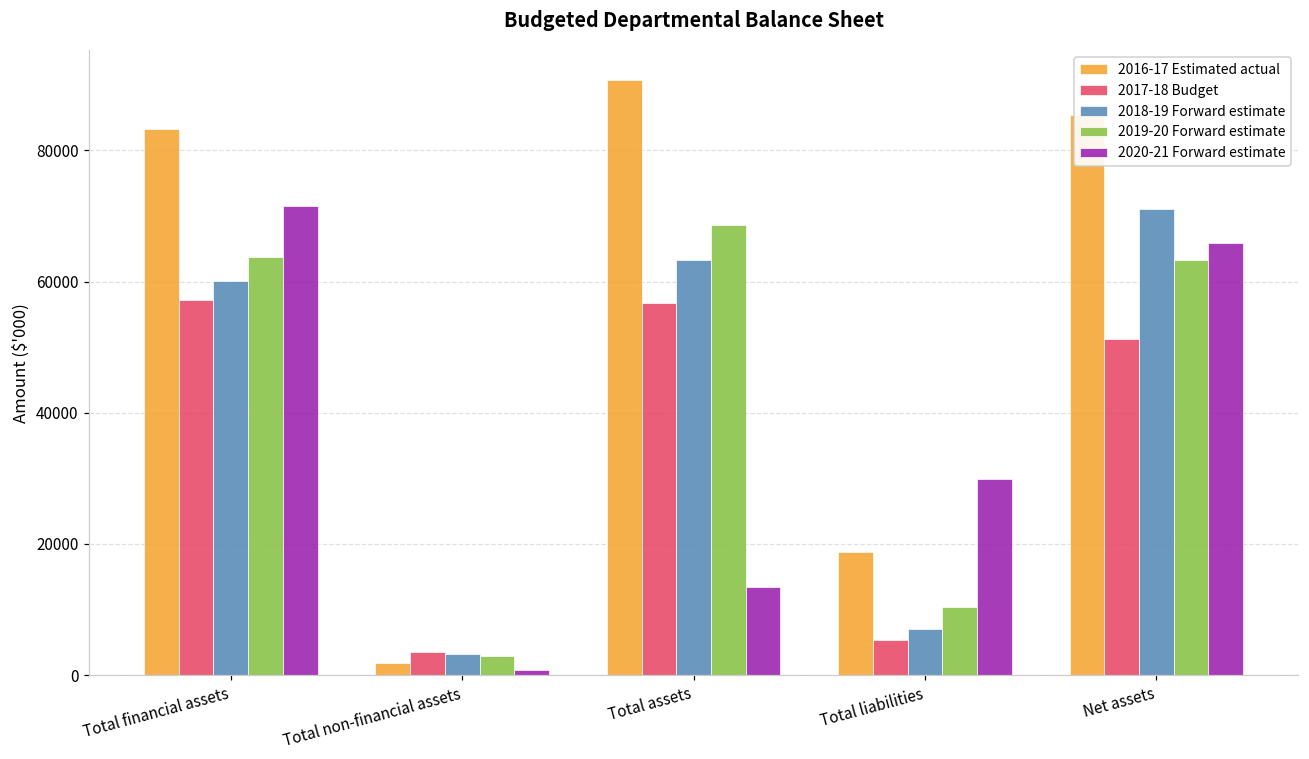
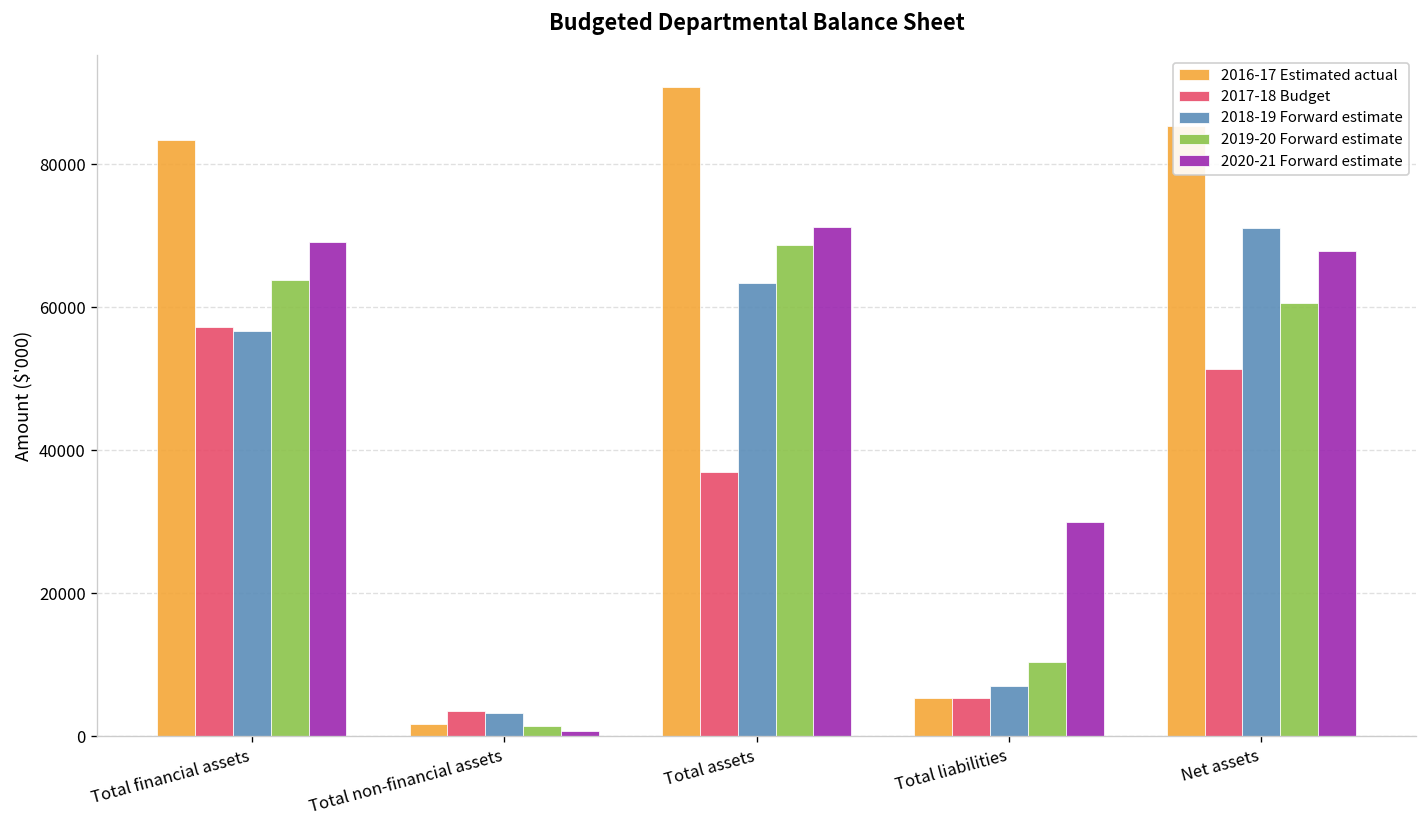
  {
    "2016-17 Estimated actual": {
      "Total financial assets": 83000,
      "Total non-financial assets": 2000,
      "Total assets": 91000,
-     "Total liabilities": 19000
+     "Total liabilities": 5000
    },
    "2017-18 Budget": {
      "Total financial assets": 57000,
      "Total non-financial assets": 4000,
-     "Total assets": 57000,
+     "Total assets": 37000,
      "Total liabilities": 5000,
      "Net assets": 51000
    },
    "2018-19 Forward estimate": {
-     "Total financial assets": 60000,
+     "Total financial assets": 57000,
      "Total non-financial assets": 3000,
      "Total assets": 63000,
      "Total liabilities": 7000,
      "Net assets": 71000
    },
    "2019-20 Forward estimate": {
      "Total financial assets": 64000,
-     "Total non-financial assets": 3000,
+     "Total non-financial assets": 2000,
      "Total assets": 69000,
      "Total liabilities": 10000,
-     "Net assets": 63000
+     "Net assets": 61000
    },
    "2020-21 Forward estimate": {
-     "Total financial assets": 72000,
+     "Total financial assets": 69000,
      "Total non-financial assets": 1000,
-     "Total assets": 13000,
+     "Total assets": 71000,
      "Total liabilities": 30000,
-     "Net assets": 66000
+     "Net assets": 68000
    }
  }
